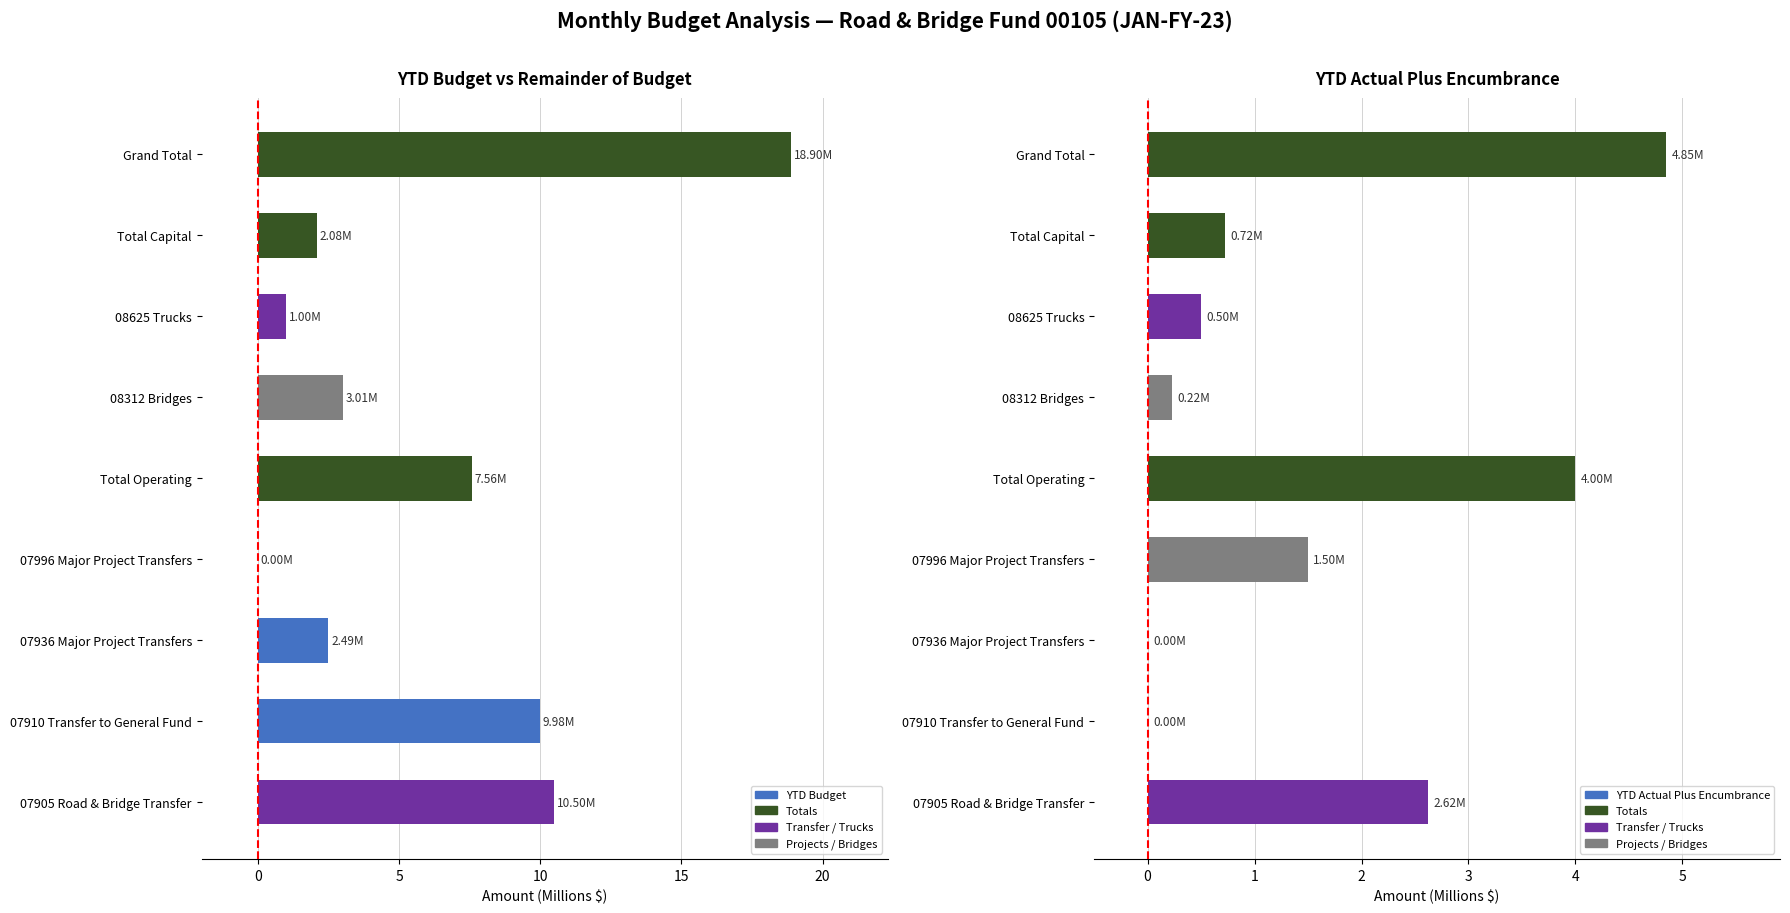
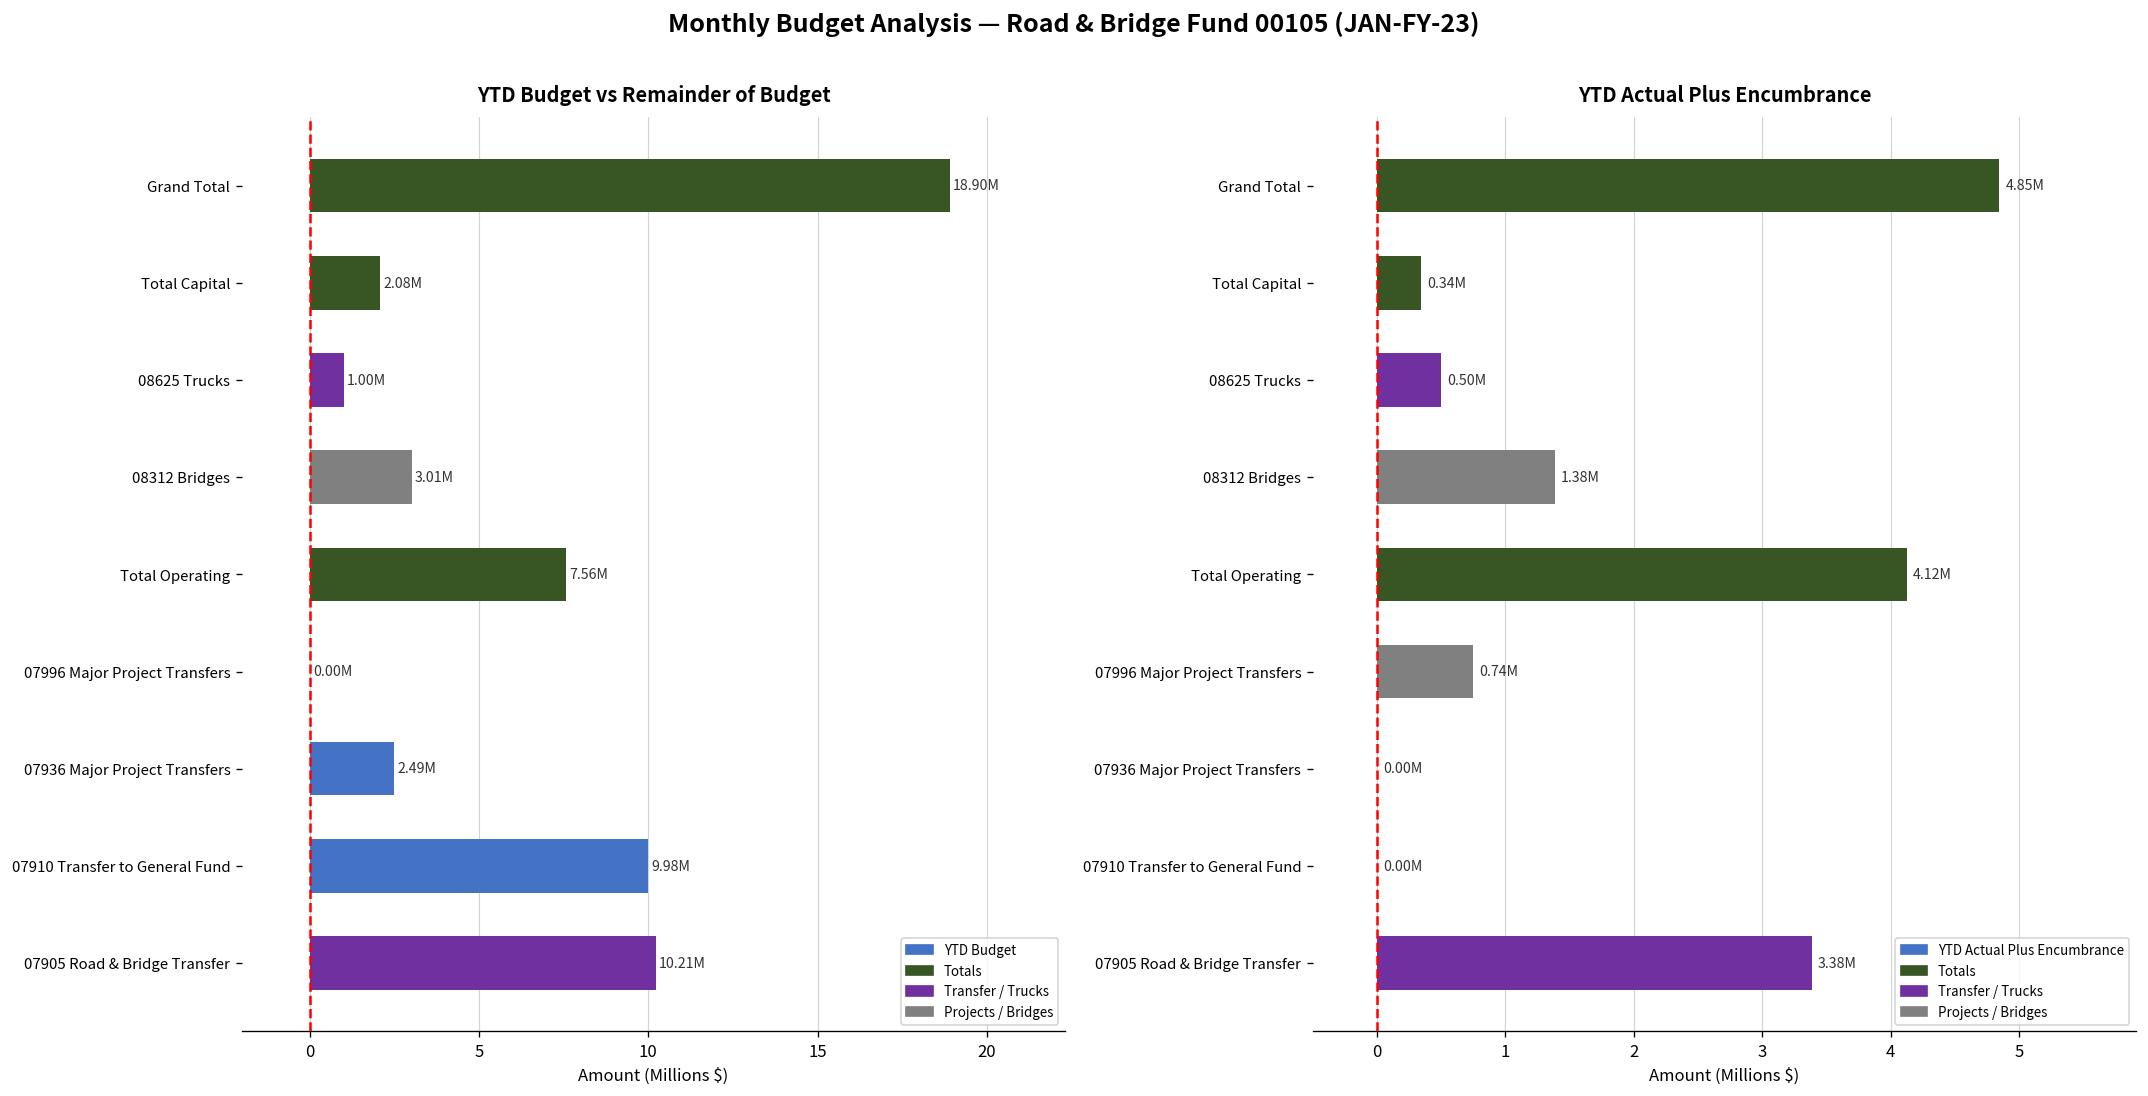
  {
    "YTD Budget vs Remainder of Budget": {
      "Grand Total": "18.90M",
      "Total Capital": "2.08M",
      "08625 Trucks": "1.00M",
      "08312 Bridges": "3.01M",
      "Total Operating": "7.56M",
      "07996 Major Project Transfers": "0.00M",
      "07936 Major Project Transfers": "2.49M",
      "07910 Transfer to General Fund": "9.98M",
-     "07905 Road & Bridge Transfer": "10.50M"
+     "07905 Road & Bridge Transfer": "10.21M"
    },
    "YTD Actual Plus Encumbrance": {
      "Grand Total": "4.85M",
-     "Total Capital": "0.72M",
+     "Total Capital": "0.34M",
      "08625 Trucks": "0.50M",
-     "08312 Bridges": "0.22M",
-     "Total Operating": "4.00M",
-     "07996 Major Project Transfers": "1.50M",
+     "08312 Bridges": "1.38M",
+     "Total Operating": "4.12M",
+     "07996 Major Project Transfers": "0.74M",
      "07936 Major Project Transfers": "0.00M",
      "07910 Transfer to General Fund": "0.00M",
-     "07905 Road & Bridge Transfer": "2.62M"
+     "07905 Road & Bridge Transfer": "3.38M"
    }
  }
